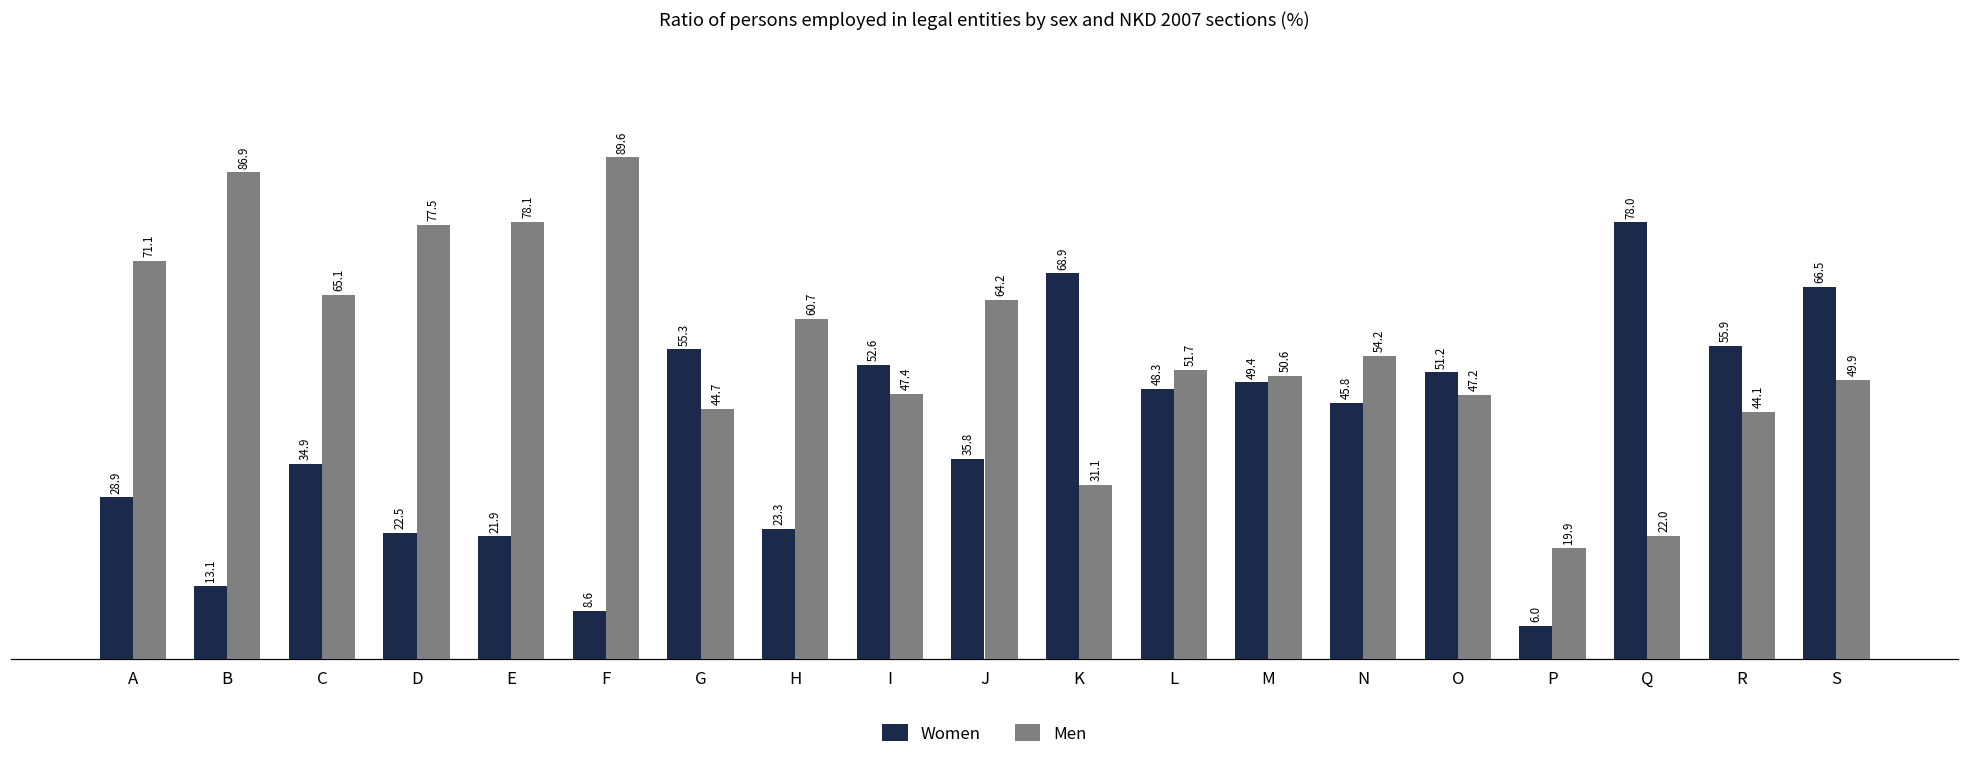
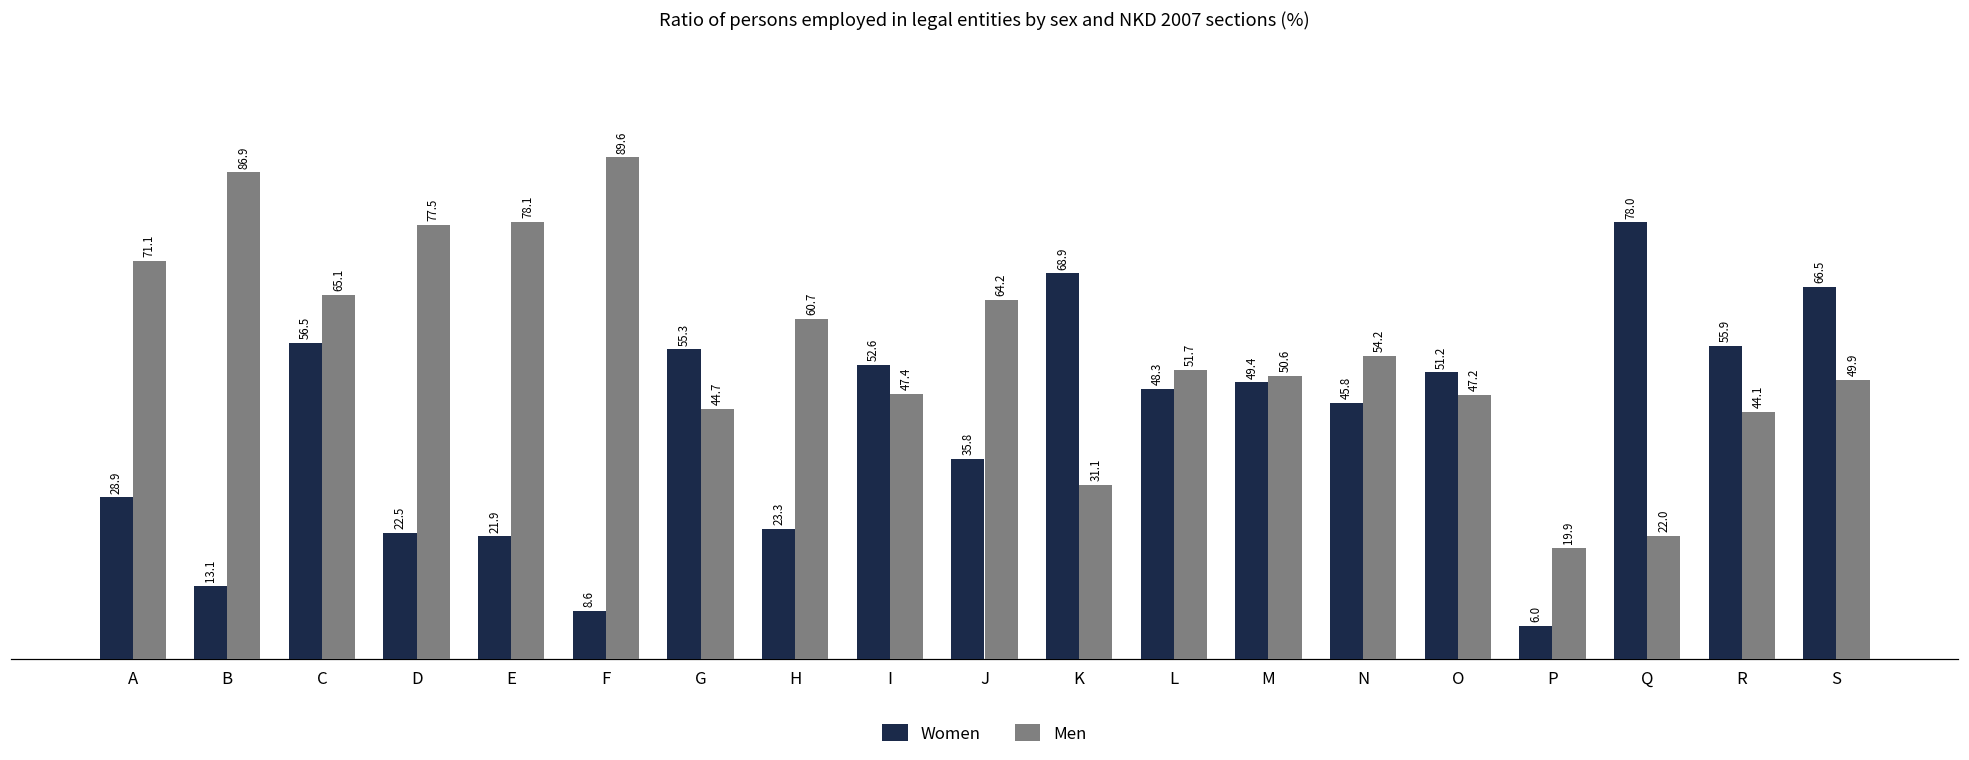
  {
    "Women": {
      "A": 28.9,
      "B": 13.1,
-     "C": 34.9,
+     "C": 56.5,
      "D": 22.5,
      "E": 21.9,
      "F": 8.6,
      "G": 55.3,
      "H": 23.3,
      "I": 52.6,
      "J": 35.8,
      "K": 68.9,
      "L": 48.3,
      "M": 49.4,
      "N": 45.8,
      "O": 51.2,
      "P": 6.0,
      "Q": 78.0,
      "R": 55.9,
      "S": 66.5
    },
    "Men": {
      "A": 71.1,
      "B": 86.9,
      "C": 65.1,
      "D": 77.5,
      "E": 78.1,
      "F": 89.6,
      "G": 44.7,
      "H": 60.7,
      "I": 47.4,
      "J": 64.2,
      "K": 31.1,
      "L": 51.7,
      "M": 50.6,
      "N": 54.2,
      "O": 47.2,
      "P": 19.9,
      "Q": 22.0,
      "R": 44.1,
      "S": 49.9
    }
  }
